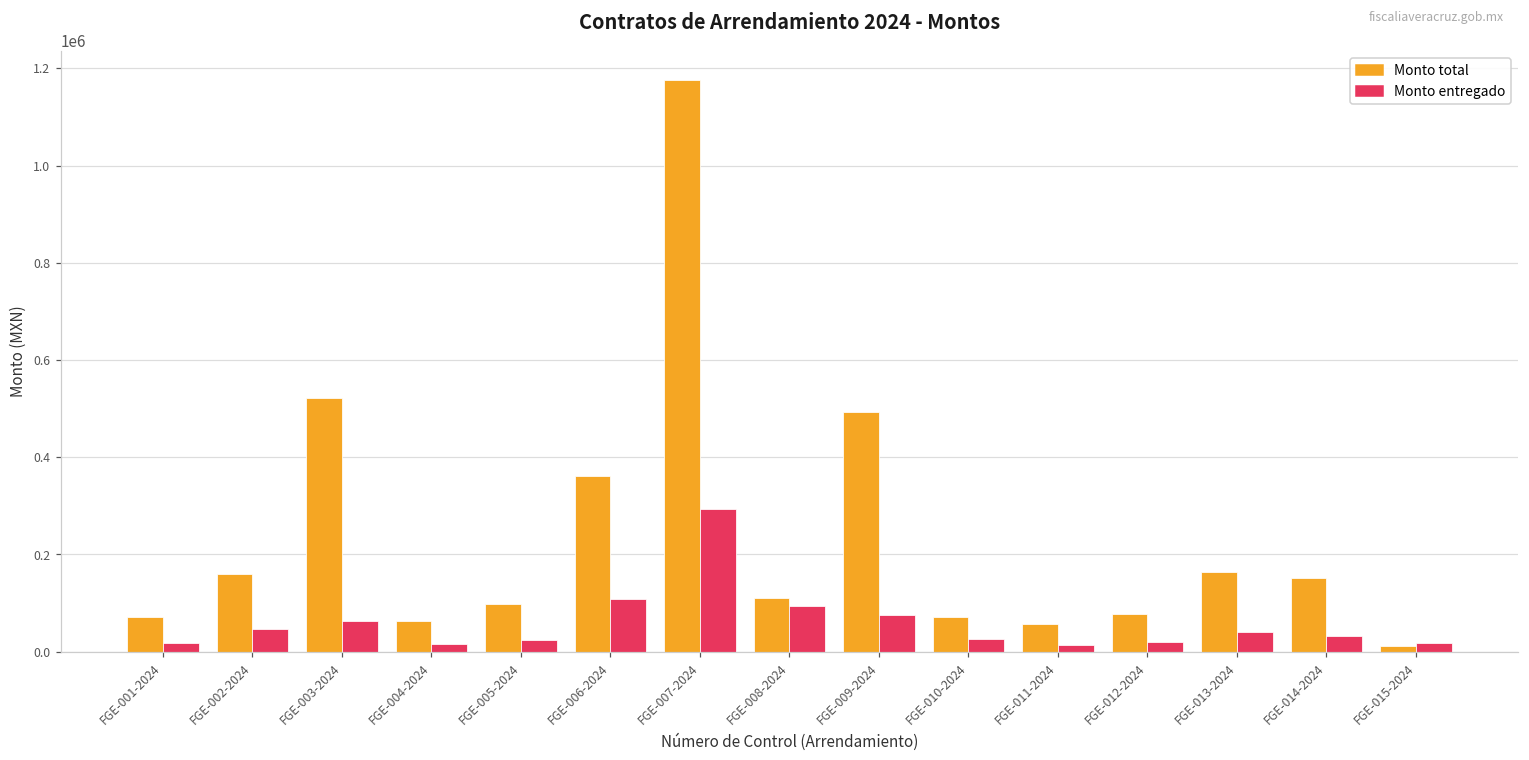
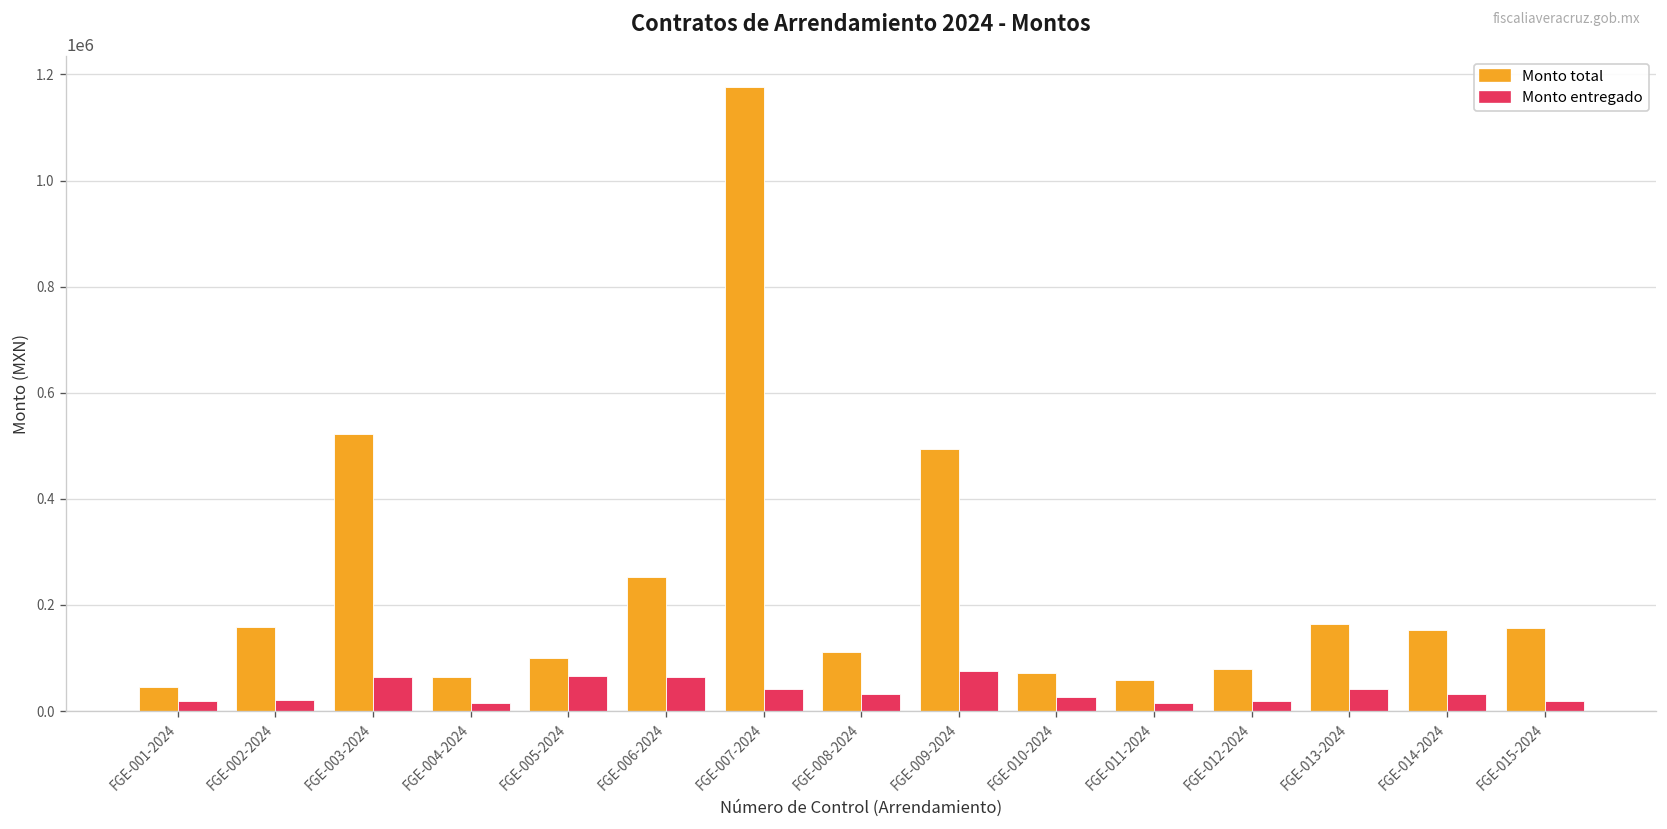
  {
    "Monto total": {
-     "FGE-001-2024": 70000,
+     "FGE-001-2024": 50000,
      "FGE-002-2024": 160000,
      "FGE-003-2024": 520000,
      "FGE-004-2024": 60000,
      "FGE-005-2024": 100000,
-     "FGE-006-2024": 360000,
+     "FGE-006-2024": 250000,
      "FGE-007-2024": 1180000,
      "FGE-008-2024": 110000,
      "FGE-009-2024": 490000,
      "FGE-010-2024": 70000,
      "FGE-011-2024": 60000,
      "FGE-012-2024": 80000,
      "FGE-013-2024": 160000,
      "FGE-014-2024": 150000,
-     "FGE-015-2024": 10000
+     "FGE-015-2024": 160000
    },
    "Monto entregado": {
      "FGE-001-2024": 20000,
-     "FGE-002-2024": 50000,
+     "FGE-002-2024": 20000,
      "FGE-003-2024": 60000,
      "FGE-004-2024": 20000,
-     "FGE-005-2024": 20000,
-     "FGE-006-2024": 110000,
-     "FGE-007-2024": 290000,
-     "FGE-008-2024": 90000,
+     "FGE-005-2024": 70000,
+     "FGE-006-2024": 60000,
+     "FGE-007-2024": 40000,
+     "FGE-008-2024": 30000,
      "FGE-009-2024": 80000,
      "FGE-010-2024": 30000,
      "FGE-011-2024": 10000,
      "FGE-012-2024": 20000,
      "FGE-013-2024": 40000,
      "FGE-014-2024": 30000,
      "FGE-015-2024": 20000
    }
  }
